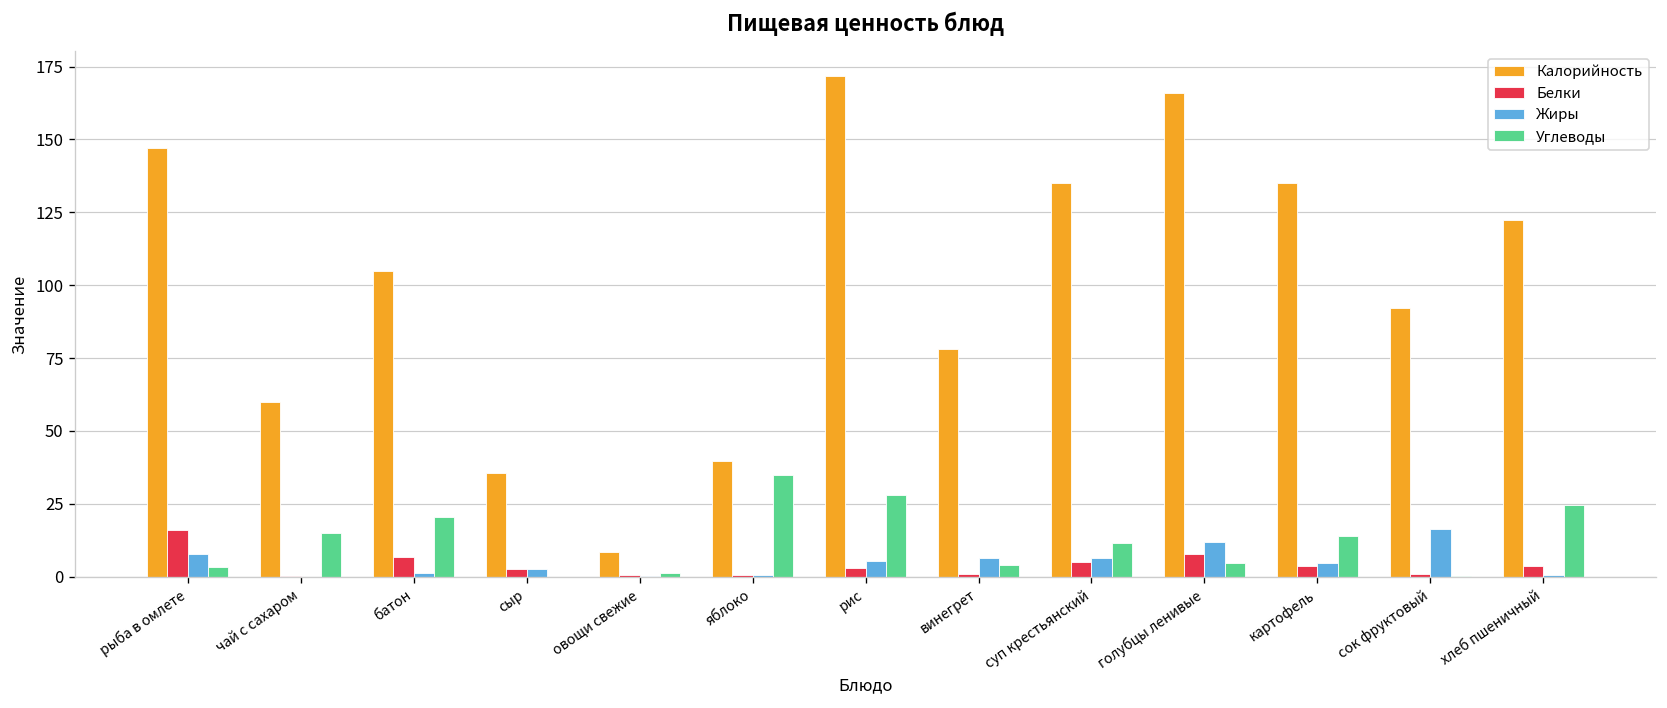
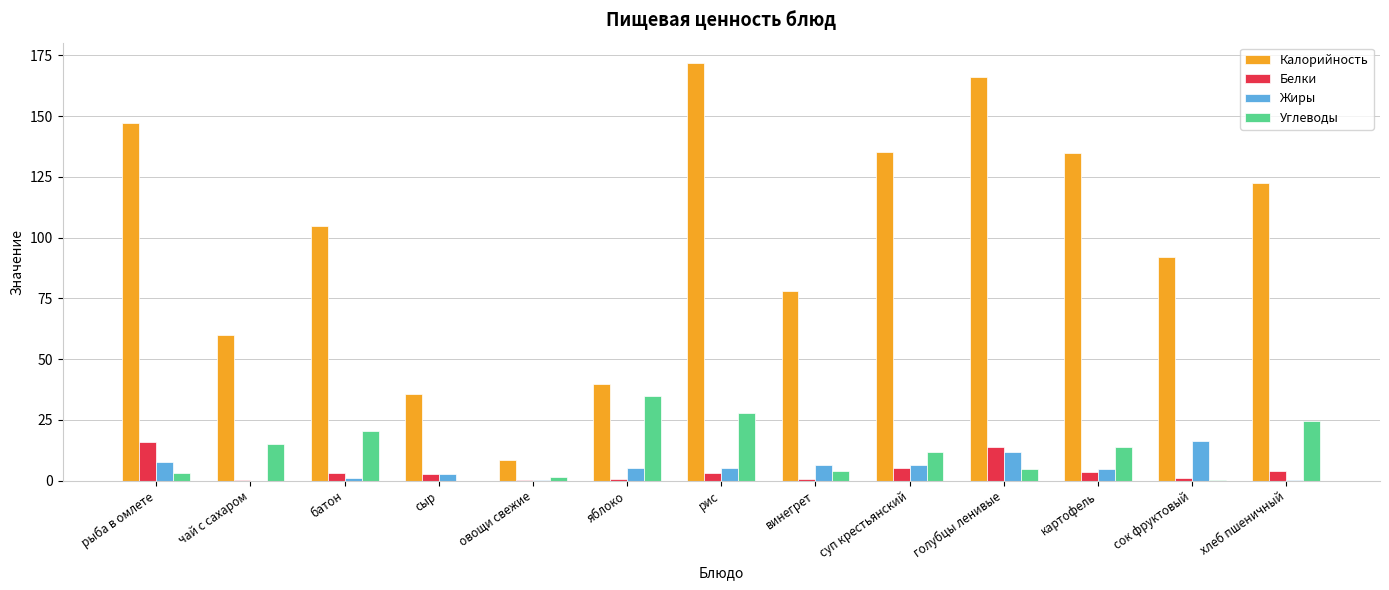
  {
    "Калорийность": {
      "рыба в омлете": 147,
      "чай с сахаром": 60,
      "батон": 105,
      "сыр": 36,
      "овощи свежие": 8,
      "яблоко": 40,
      "рис": 172,
      "винегрет": 78,
      "суп крестьянский": 135,
      "голубцы ленивые": 166,
      "картофель": 135,
      "сок фруктовый": 92,
      "хлеб пшеничный": 122
    },
    "Белки": {
      "рыба в омлете": 16,
-     "батон": 7,
+     "батон": 3,
      "сыр": 3,
      "рис": 3,
      "суп крестьянский": 5,
-     "голубцы ленивые": 8,
+     "голубцы ленивые": 14,
      "картофель": 3,
      "хлеб пшеничный": 4
    },
    "Жиры": {
      "рыба в омлете": 8,
      "чай с сахаром": 0,
      "батон": 1,
      "сыр": 3,
-     "яблоко": 1,
+     "яблоко": 5,
      "рис": 5,
      "винегрет": 6,
      "суп крестьянский": 7,
      "голубцы ленивые": 12,
      "картофель": 5,
      "сок фруктовый": 16
    },
    "Углеводы": {
      "рыба в омлете": 3,
      "чай с сахаром": 15,
      "батон": 21,
      "сыр": 0,
      "овощи свежие": 1,
      "яблоко": 35,
      "рис": 28,
      "винегрет": 4,
      "суп крестьянский": 12,
      "голубцы ленивые": 5,
      "картофель": 14,
      "хлеб пшеничный": 25
    }
  }
